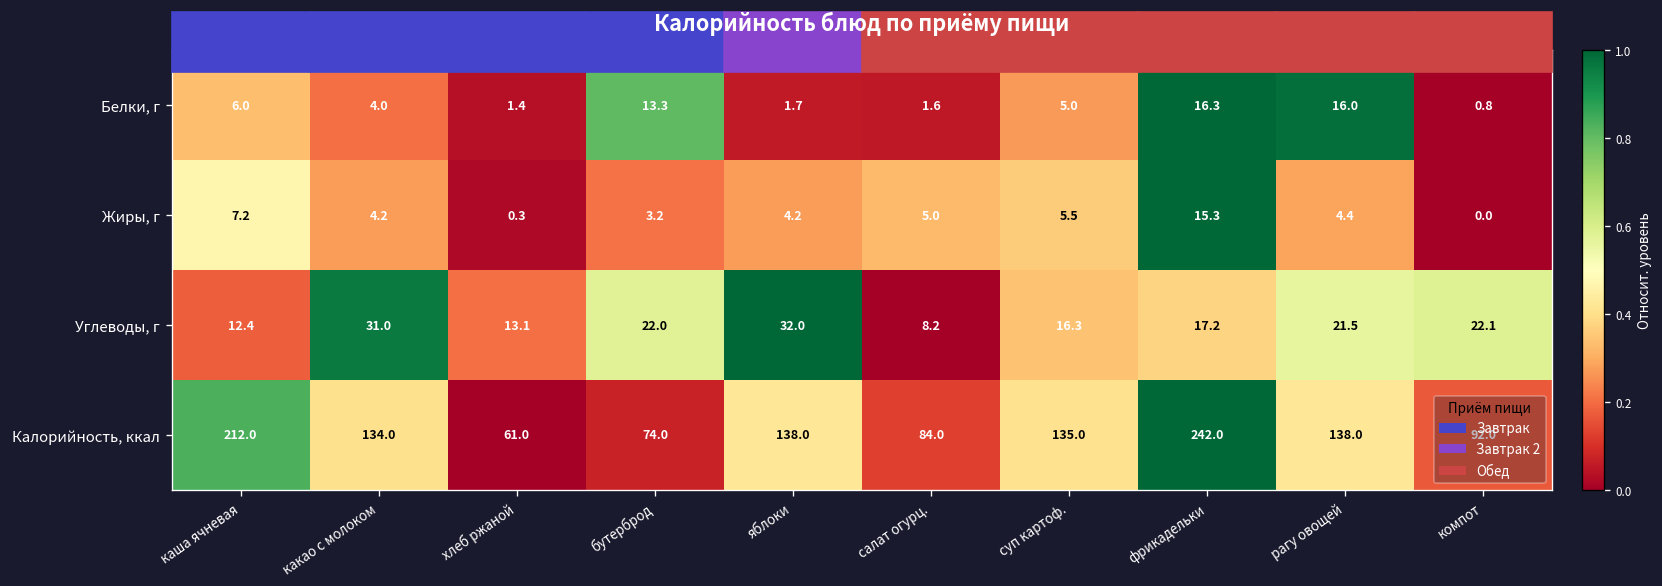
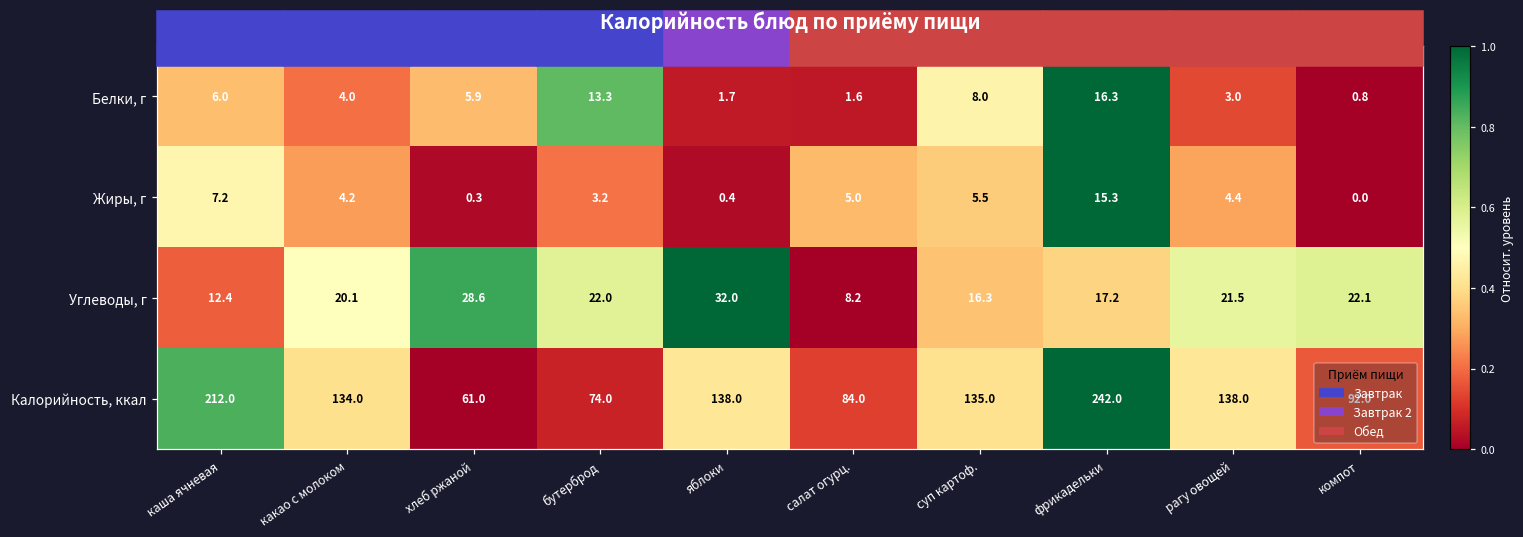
  {
    "Белки, г": {
      "каша ячневая": 6.0,
      "какао с молоком": 4.0,
-     "хлеб ржаной": 1.4,
+     "хлеб ржаной": 5.9,
      "бутерброд": 13.3,
      "яблоки": 1.7,
      "салат огурц.": 1.6,
-     "суп картоф.": 5.0,
+     "суп картоф.": 8.0,
      "фрикадельки": 16.3,
-     "рагу овощей": 16.0,
+     "рагу овощей": 3.0,
      "компот": 0.8
    },
    "Жиры, г": {
      "каша ячневая": 7.2,
      "какао с молоком": 4.2,
      "хлеб ржаной": 0.3,
      "бутерброд": 3.2,
-     "яблоки": 4.2,
+     "яблоки": 0.4,
      "салат огурц.": 5.0,
      "суп картоф.": 5.5,
      "фрикадельки": 15.3,
      "рагу овощей": 4.4,
      "компот": 0.0
    },
    "Углеводы, г": {
      "каша ячневая": 12.4,
-     "какао с молоком": 31.0,
-     "хлеб ржаной": 13.1,
+     "какао с молоком": 20.1,
+     "хлеб ржаной": 28.6,
      "бутерброд": 22.0,
      "яблоки": 32.0,
      "салат огурц.": 8.2,
      "суп картоф.": 16.3,
      "фрикадельки": 17.2,
      "рагу овощей": 21.5,
      "компот": 22.1
    },
    "Калорийность, ккал": {
      "каша ячневая": 212.0,
      "какао с молоком": 134.0,
      "хлеб ржаной": 61.0,
      "бутерброд": 74.0,
      "яблоки": 138.0,
      "салат огурц.": 84.0,
      "суп картоф.": 135.0,
      "фрикадельки": 242.0,
      "рагу овощей": 138.0
    }
  }
